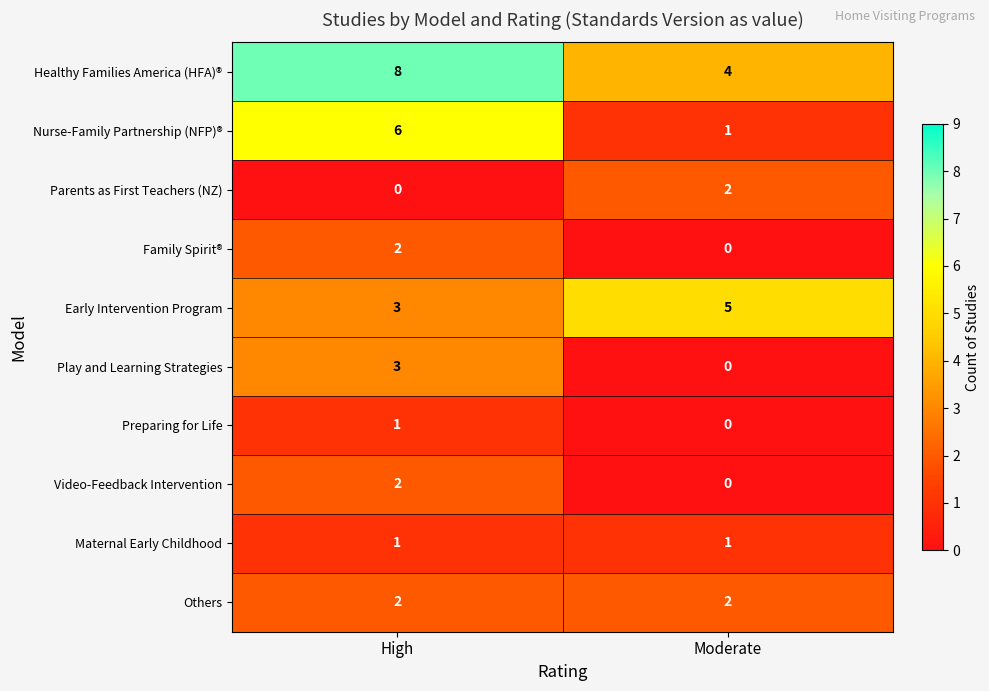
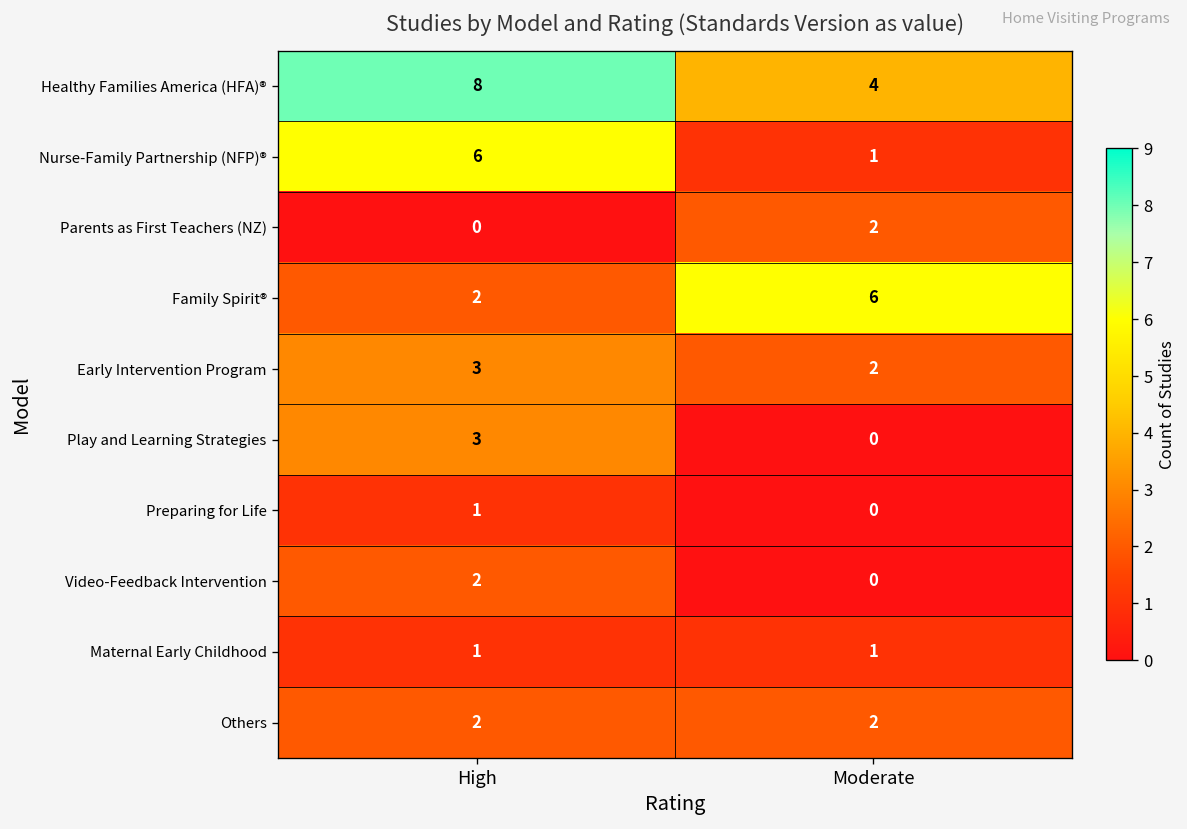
  {
    "Healthy Families America (HFA)®": {
      "High": 8,
      "Moderate": 4
    },
    "Nurse-Family Partnership (NFP)®": {
      "High": 6,
      "Moderate": 1
    },
    "Parents as First Teachers (NZ)": {
      "High": 0,
      "Moderate": 2
    },
    "Family Spirit®": {
      "High": 2,
-     "Moderate": 0
+     "Moderate": 6
    },
    "Early Intervention Program": {
      "High": 3,
-     "Moderate": 5
+     "Moderate": 2
    },
    "Play and Learning Strategies": {
      "High": 3,
      "Moderate": 0
    },
    "Preparing for Life": {
      "High": 1,
      "Moderate": 0
    },
    "Video-Feedback Intervention": {
      "High": 2,
      "Moderate": 0
    },
    "Maternal Early Childhood": {
      "High": 1,
      "Moderate": 1
    },
    "Others": {
      "High": 2,
      "Moderate": 2
    }
  }
